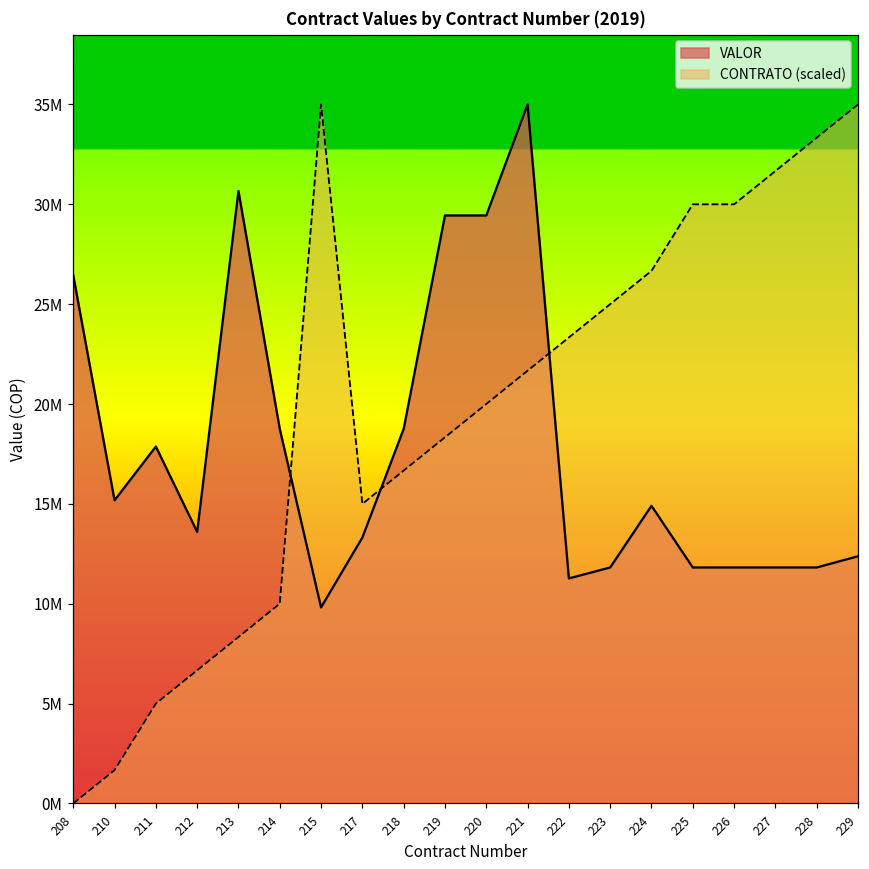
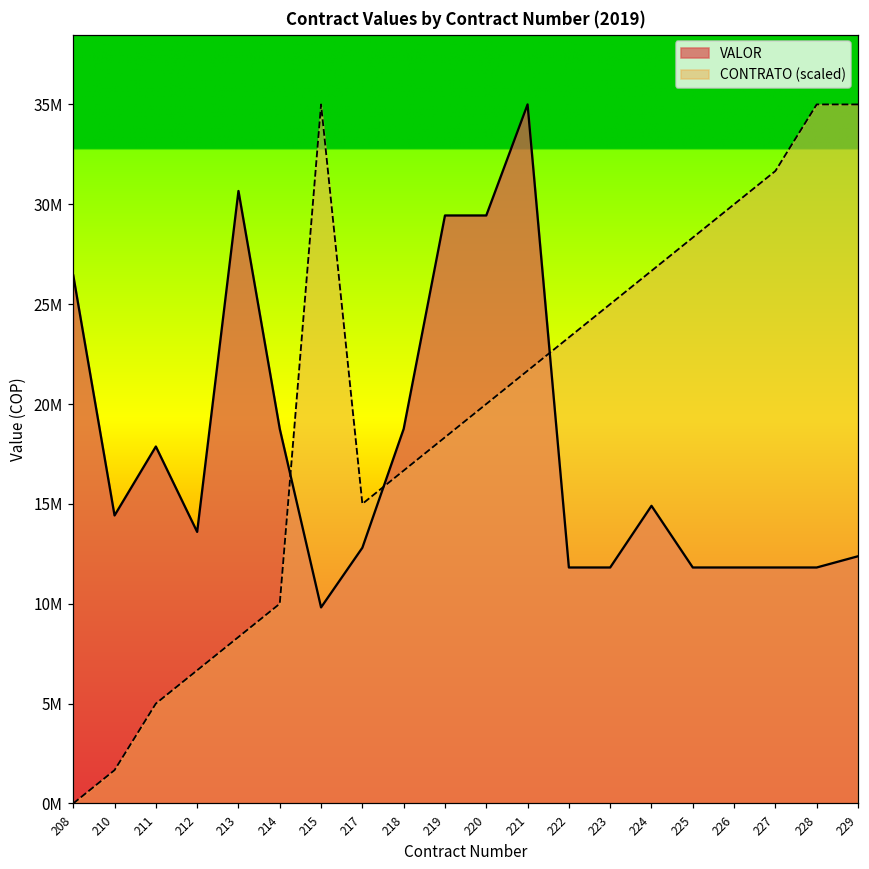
  {
    "VALOR": {
      "208": 26400000,
-     "210": 15200000,
+     "210": 14400000,
      "211": 17900000,
      "212": 13600000,
      "213": 30700000,
      "214": 18800000,
      "215": 9800000,
-     "217": 13300000,
+     "217": 12800000,
      "218": 18800000,
      "219": 29400000,
      "220": 29400000,
      "221": 35000000,
-     "222": 11300000,
+     "222": 11800000,
      "223": 11800000,
      "224": 14900000,
      "225": 11800000,
      "226": 11800000,
      "227": 11800000,
      "228": 11800000,
      "229": 12400000
    },
    "CONTRATO (scaled)": {
      "208": 0,
      "210": 1700000,
      "211": 5000000,
      "212": 6700000,
      "213": 8300000,
      "214": 10000000,
      "215": 35000000,
      "217": 15000000,
      "218": 16700000,
      "219": 18300000,
      "220": 20000000,
      "221": 21700000,
      "222": 23300000,
      "223": 25000000,
      "224": 26700000,
-     "225": 30000000,
+     "225": 28300000,
      "226": 30000000,
      "227": 31700000,
-     "228": 33300000,
+     "228": 35000000,
      "229": 35000000
    }
  }
